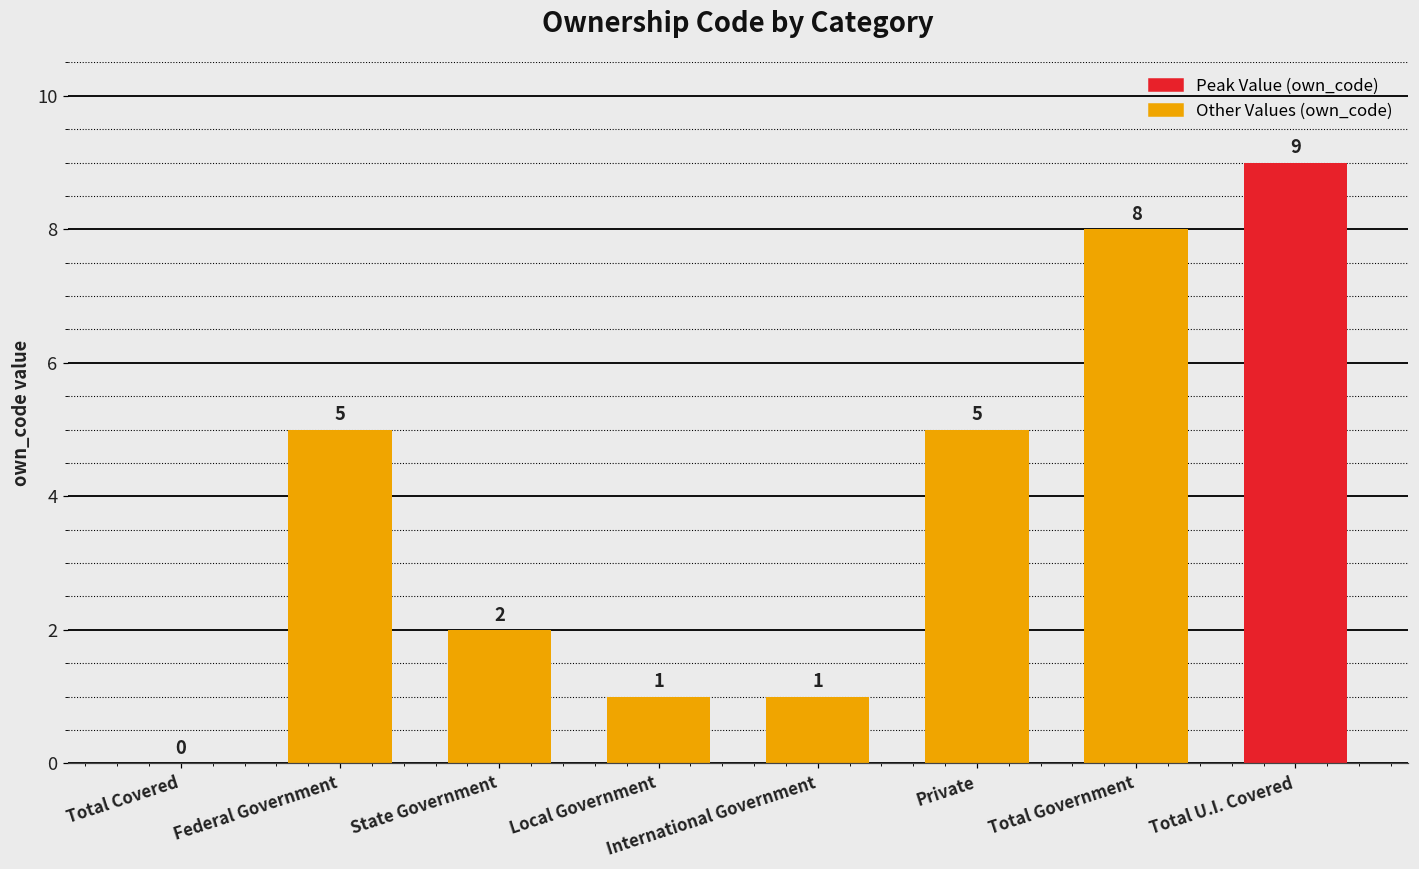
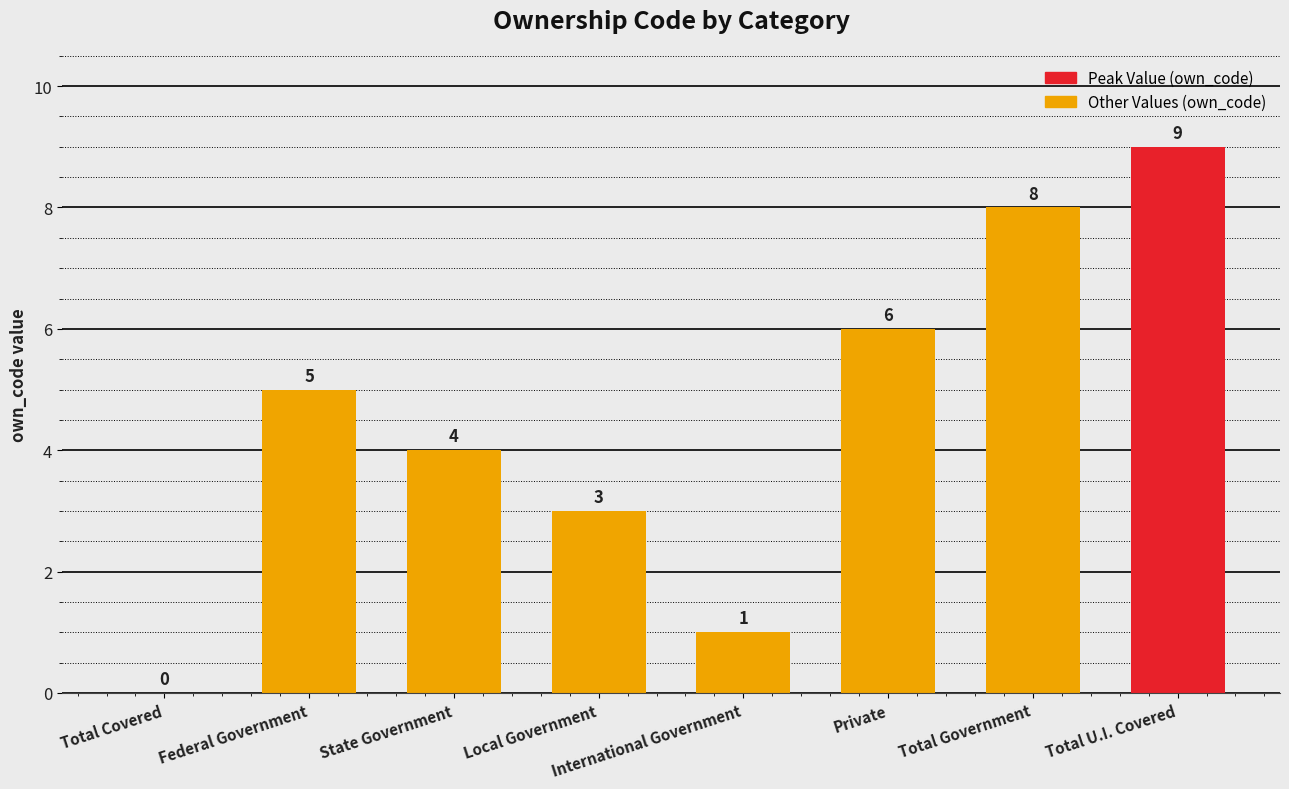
  {
    "Total Covered": 0,
    "Federal Government": 5,
-   "State Government": 2,
-   "Local Government": 1,
+   "State Government": 4,
+   "Local Government": 3,
    "International Government": 1,
-   "Private": 5,
+   "Private": 6,
    "Total Government": 8,
    "Total U.I. Covered": 9
  }
